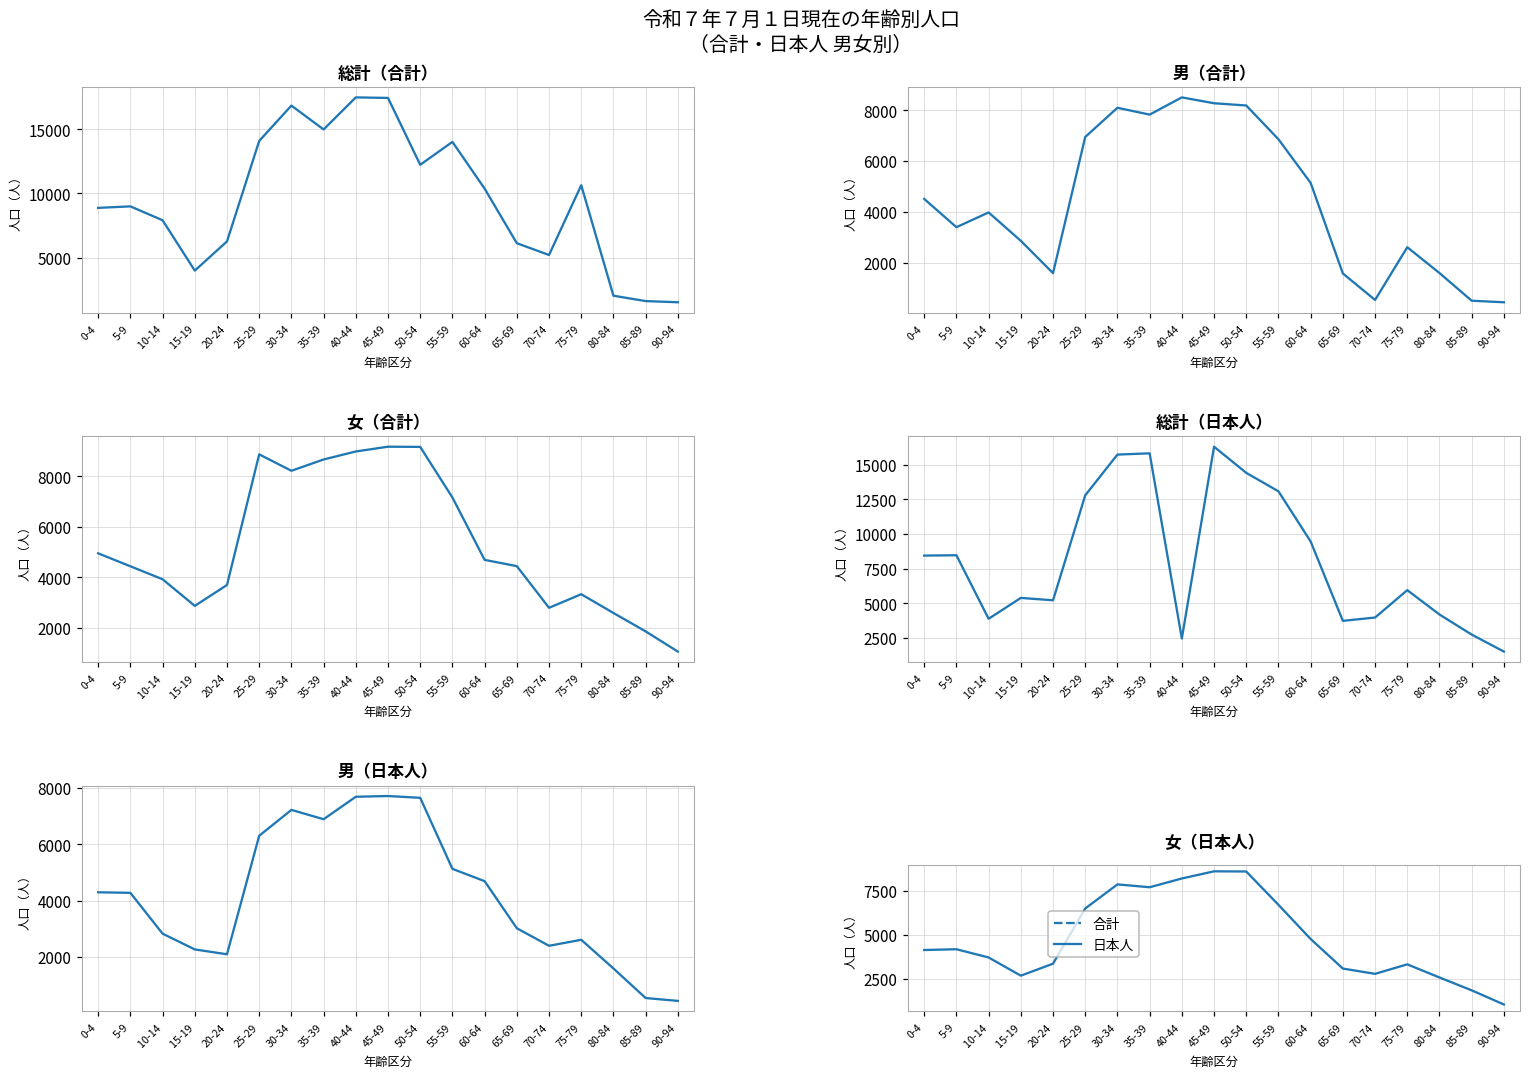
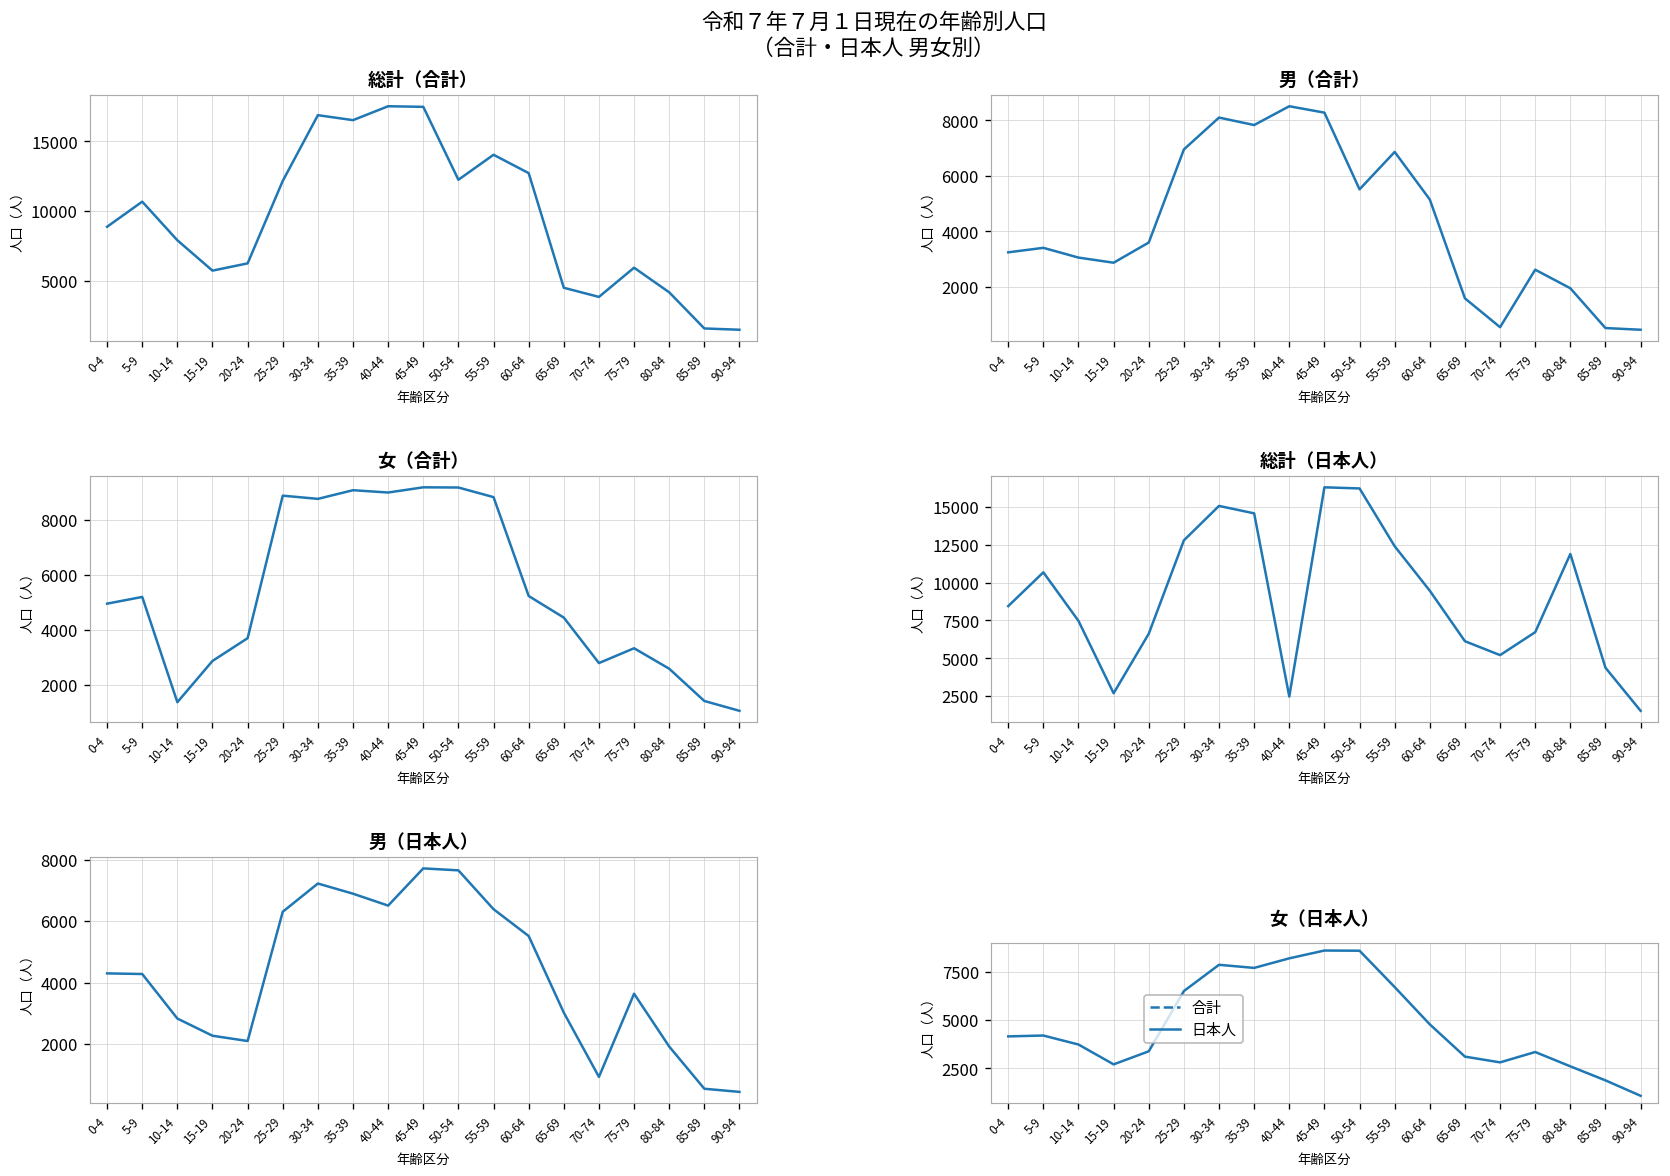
  {
    "総計（合計）": {
      "0-4": 8900,
-     "5-9": 9000,
+     "5-9": 10700,
      "10-14": 7900,
-     "15-19": 4000,
+     "15-19": 5700,
      "20-24": 6300,
-     "25-29": 14100,
+     "25-29": 12200,
      "30-34": 16900,
-     "35-39": 15000,
+     "35-39": 16500,
      "40-44": 17500,
      "45-49": 17500,
      "50-54": 12200,
      "55-59": 14000,
-     "60-64": 10400,
-     "65-69": 6100,
-     "70-74": 5200,
-     "75-79": 10600,
-     "80-84": 2000,
+     "60-64": 12700,
+     "65-69": 4500,
+     "70-74": 3900,
+     "75-79": 5900,
+     "80-84": 4200,
      "85-89": 1600,
      "90-94": 1500
    },
    "男（合計）": {
-     "0-4": 4500,
+     "0-4": 3200,
      "5-9": 3400,
-     "10-14": 4000,
+     "10-14": 3000,
      "15-19": 2900,
-     "20-24": 1600,
+     "20-24": 3600,
      "25-29": 7000,
      "30-34": 8100,
      "35-39": 7800,
      "40-44": 8500,
      "45-49": 8300,
-     "50-54": 8200,
+     "50-54": 5500,
      "55-59": 6900,
      "60-64": 5100,
      "65-69": 1600,
      "70-74": 500,
      "75-79": 2600,
-     "80-84": 1600,
+     "80-84": 1900,
      "85-89": 500,
      "90-94": 400
    },
    "女（合計）": {
      "0-4": 5000,
-     "5-9": 4400,
-     "10-14": 3900,
+     "5-9": 5200,
+     "10-14": 1400,
      "15-19": 2900,
      "20-24": 3700,
      "25-29": 8900,
-     "30-34": 8200,
-     "35-39": 8700,
+     "30-34": 8800,
+     "35-39": 9100,
      "40-44": 9000,
      "45-49": 9200,
      "50-54": 9200,
-     "55-59": 7200,
-     "60-64": 4700,
+     "55-59": 8800,
+     "60-64": 5200,
      "65-69": 4400,
      "70-74": 2800,
      "75-79": 3300,
      "80-84": 2600,
-     "85-89": 1900,
+     "85-89": 1400,
      "90-94": 1100
    },
    "総計（日本人）": {
      "0-4": 8400,
-     "5-9": 8500,
-     "10-14": 3900,
-     "15-19": 5400,
-     "20-24": 5200,
+     "5-9": 10700,
+     "10-14": 7500,
+     "15-19": 2700,
+     "20-24": 6600,
      "25-29": 12800,
-     "30-34": 15700,
-     "35-39": 15800,
+     "30-34": 15100,
+     "35-39": 14600,
      "40-44": 2500,
      "45-49": 16300,
-     "50-54": 14400,
-     "55-59": 13100,
+     "50-54": 16200,
+     "55-59": 12400,
      "60-64": 9500,
-     "65-69": 3700,
-     "70-74": 4000,
-     "75-79": 5900,
-     "80-84": 4200,
-     "85-89": 2700,
+     "65-69": 6100,
+     "70-74": 5200,
+     "75-79": 6700,
+     "80-84": 11900,
+     "85-89": 4400,
      "90-94": 1500
    },
    "男（日本人）": {
      "0-4": 4300,
      "5-9": 4300,
      "10-14": 2800,
      "15-19": 2300,
      "20-24": 2100,
      "25-29": 6300,
      "30-34": 7200,
      "35-39": 6900,
-     "40-44": 7700,
+     "40-44": 6500,
      "45-49": 7700,
      "50-54": 7600,
-     "55-59": 5100,
-     "60-64": 4700,
+     "55-59": 6400,
+     "60-64": 5500,
      "65-69": 3000,
-     "70-74": 2400,
-     "75-79": 2600,
-     "80-84": 1600,
+     "70-74": 900,
+     "75-79": 3600,
+     "80-84": 1900,
      "85-89": 500,
      "90-94": 400
    }
  }
